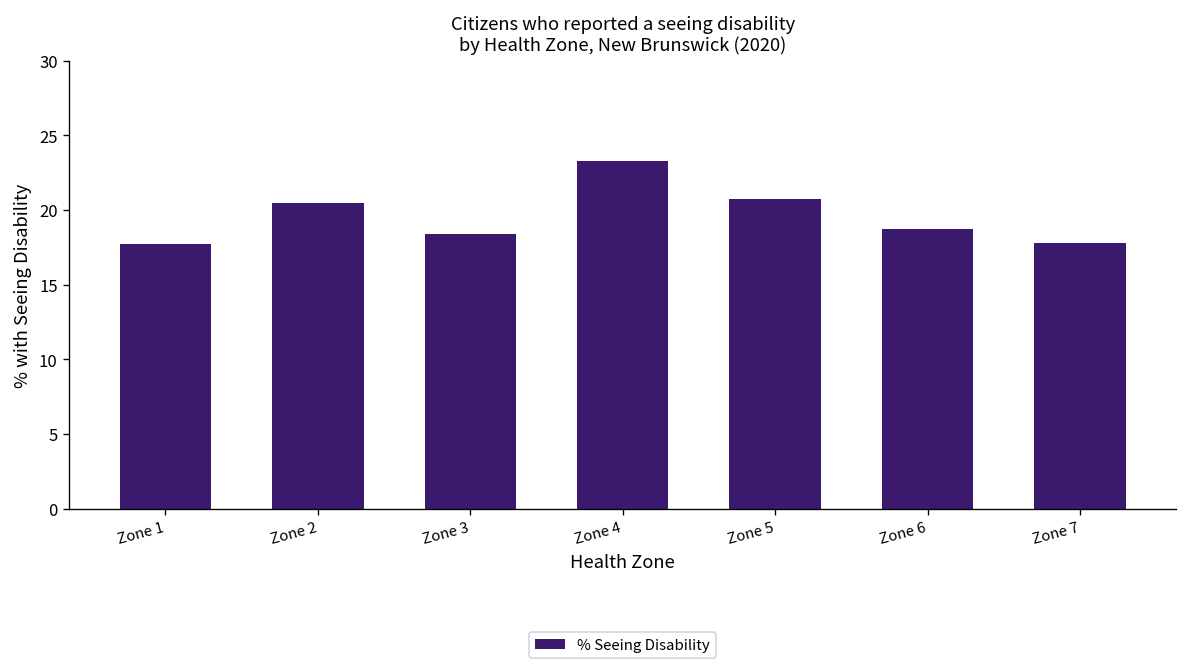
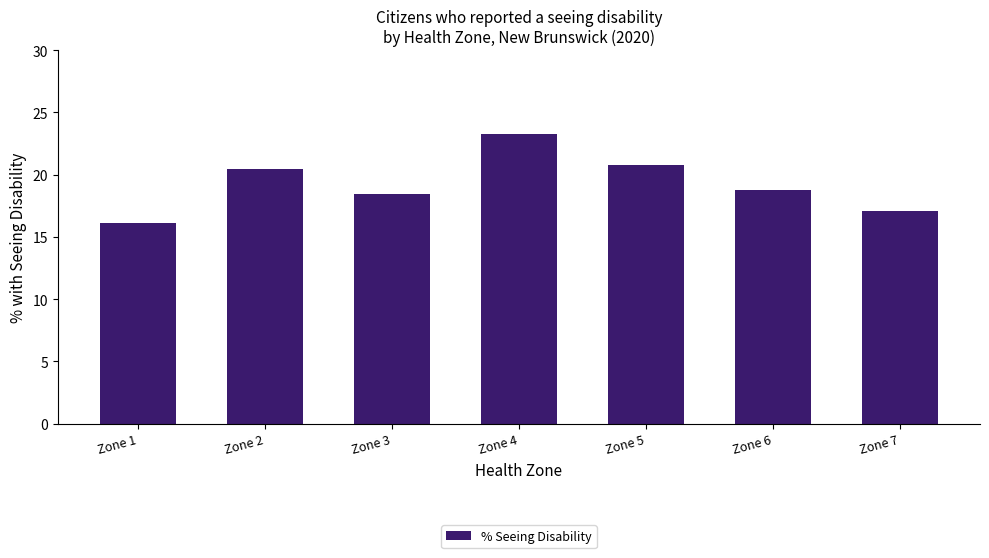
  {
-   "Zone 1": 17.7,
+   "Zone 1": 16.1,
    "Zone 2": 20.5,
    "Zone 3": 18.4,
    "Zone 4": 23.3,
    "Zone 5": 20.7,
    "Zone 6": 18.7,
-   "Zone 7": 17.8
+   "Zone 7": 17.1
  }
